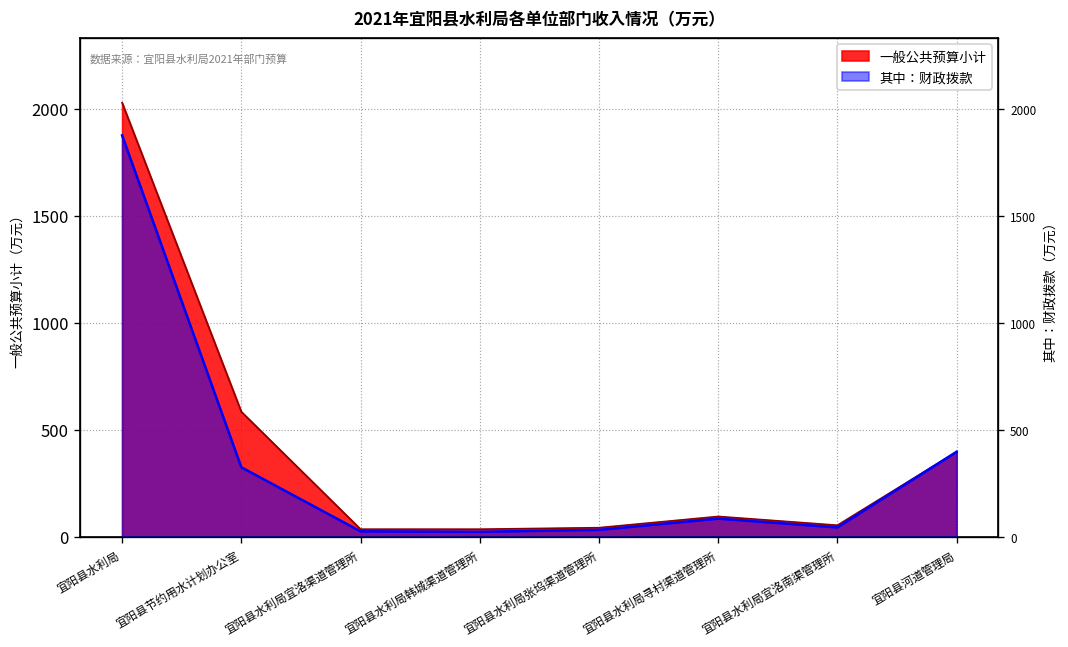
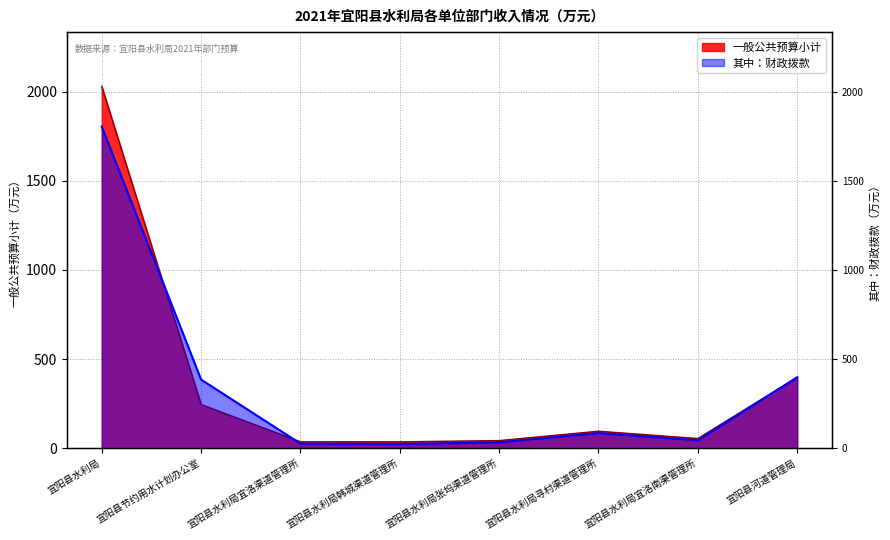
  {
    "一般公共预算小计": {
      "宜阳县水利局": 2030,
-     "宜阳县节约用水计划办公室": 590
+     "宜阳县节约用水计划办公室": 250
    },
    "其中：财政拨款": {
-     "宜阳县水利局": 1880,
-     "宜阳县节约用水计划办公室": 330
+     "宜阳县水利局": 1800,
+     "宜阳县节约用水计划办公室": 390
    }
  }
